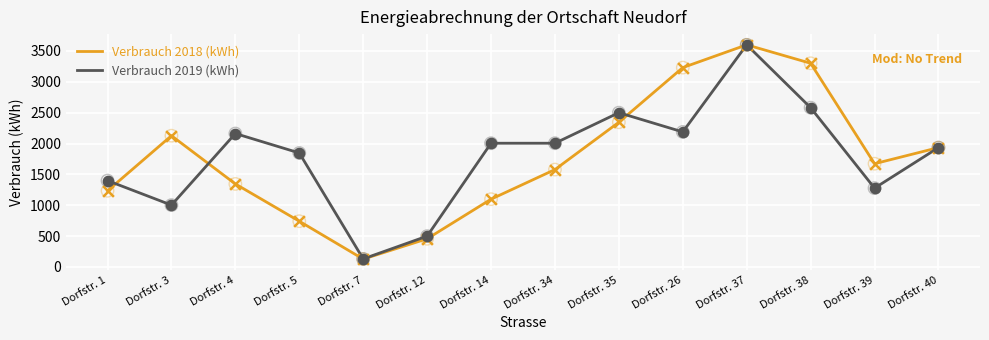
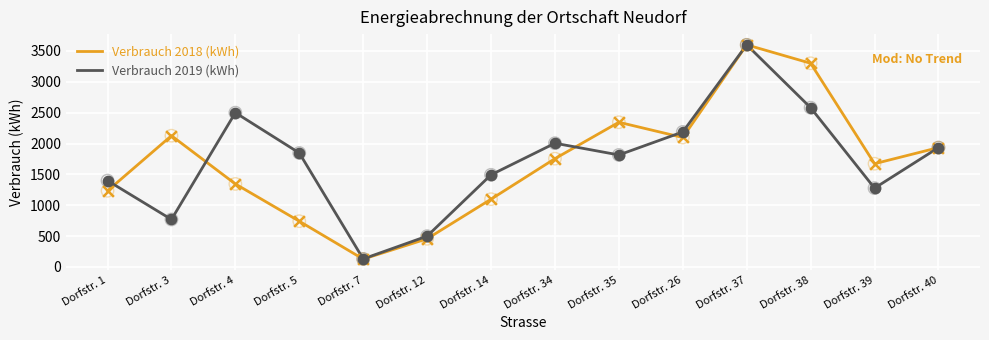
  {
    "Verbrauch 2018 (kWh)": {
      "Dorfstr. 1": 1200,
      "Dorfstr. 3": 2100,
      "Dorfstr. 4": 1300,
      "Dorfstr. 5": 700,
      "Dorfstr. 12": 500,
      "Dorfstr. 14": 1100,
-     "Dorfstr. 34": 1600,
+     "Dorfstr. 34": 1800,
      "Dorfstr. 35": 2300,
-     "Dorfstr. 26": 3200,
+     "Dorfstr. 26": 2100,
      "Dorfstr. 38": 3300,
      "Dorfstr. 39": 1700
    },
    "Verbrauch 2019 (kWh)": {
      "Dorfstr. 1": 1400,
-     "Dorfstr. 3": 1000,
-     "Dorfstr. 4": 2200,
+     "Dorfstr. 3": 800,
+     "Dorfstr. 4": 2500,
      "Dorfstr. 5": 1800,
      "Dorfstr. 12": 500,
-     "Dorfstr. 14": 2000,
+     "Dorfstr. 14": 1500,
      "Dorfstr. 34": 2000,
-     "Dorfstr. 35": 2500,
+     "Dorfstr. 35": 1800,
      "Dorfstr. 26": 2200,
      "Dorfstr. 38": 2600,
      "Dorfstr. 39": 1300
    }
  }
